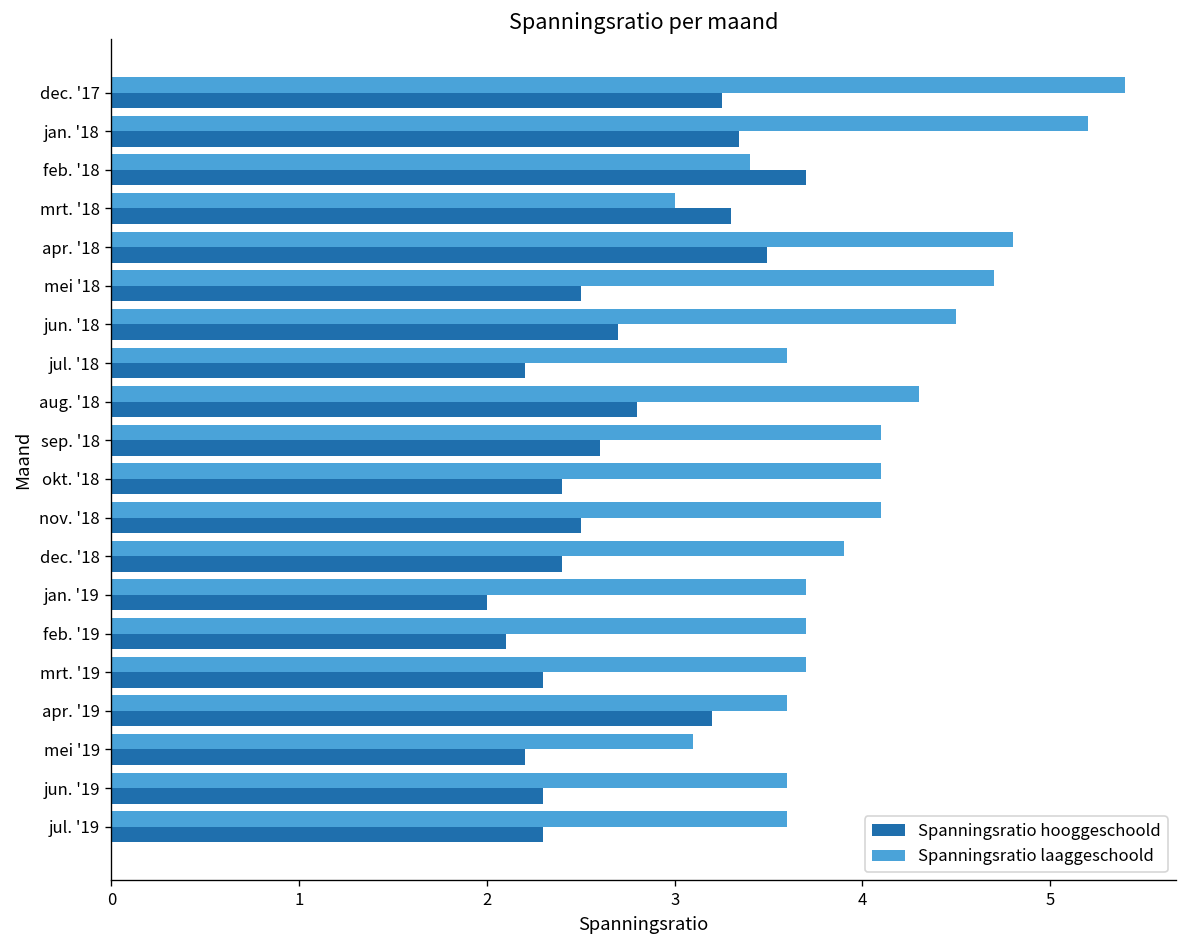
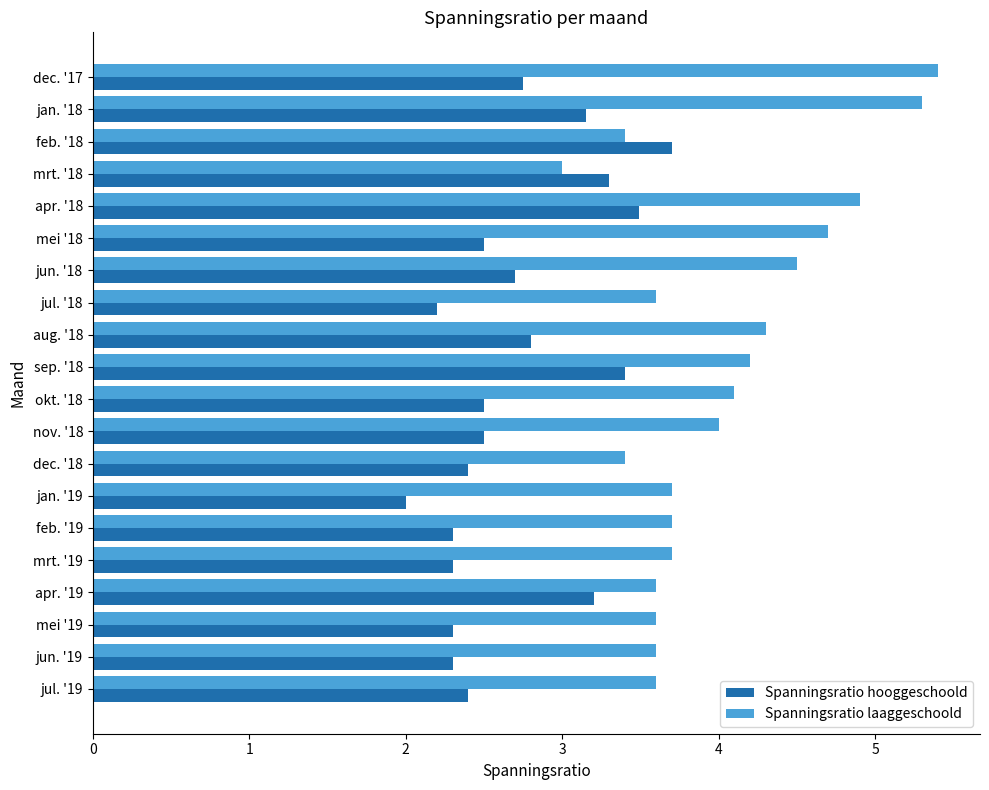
  {
    "Spanningsratio hooggeschoold": {
-     "dec. '17": 3.25,
-     "jan. '18": 3.34,
+     "dec. '17": 2.75,
+     "jan. '18": 3.15,
      "feb. '18": 3.70,
      "mrt. '18": 3.30,
      "apr. '18": 3.49,
      "mei '18": 2.50,
      "jun. '18": 2.70,
      "jul. '18": 2.20,
      "aug. '18": 2.80,
-     "sep. '18": 2.6,
-     "okt. '18": 2.4,
+     "sep. '18": 3.4,
+     "okt. '18": 2.5,
      "nov. '18": 2.50,
      "dec. '18": 2.40,
      "jan. '19": 2.00,
-     "feb. '19": 2.1,
+     "feb. '19": 2.3,
      "mrt. '19": 2.30,
      "apr. '19": 3.20,
-     "mei '19": 2.2,
+     "mei '19": 2.3,
      "jun. '19": 2.30,
-     "jul. '19": 2.3
+     "jul. '19": 2.4
    },
    "Spanningsratio laaggeschoold": {
      "dec. '17": 5.4,
-     "jan. '18": 5.2,
+     "jan. '18": 5.3,
      "feb. '18": 3.4,
      "mrt. '18": 3.0,
-     "apr. '18": 4.8,
+     "apr. '18": 4.9,
      "mei '18": 4.7,
      "jun. '18": 4.5,
      "jul. '18": 3.6,
      "aug. '18": 4.3,
-     "sep. '18": 4.1,
+     "sep. '18": 4.2,
      "okt. '18": 4.1,
-     "nov. '18": 4.1,
-     "dec. '18": 3.9,
+     "nov. '18": 4.0,
+     "dec. '18": 3.4,
      "jan. '19": 3.7,
      "feb. '19": 3.7,
      "mrt. '19": 3.7,
      "apr. '19": 3.6,
-     "mei '19": 3.1,
+     "mei '19": 3.6,
      "jun. '19": 3.6,
      "jul. '19": 3.6
    }
  }
